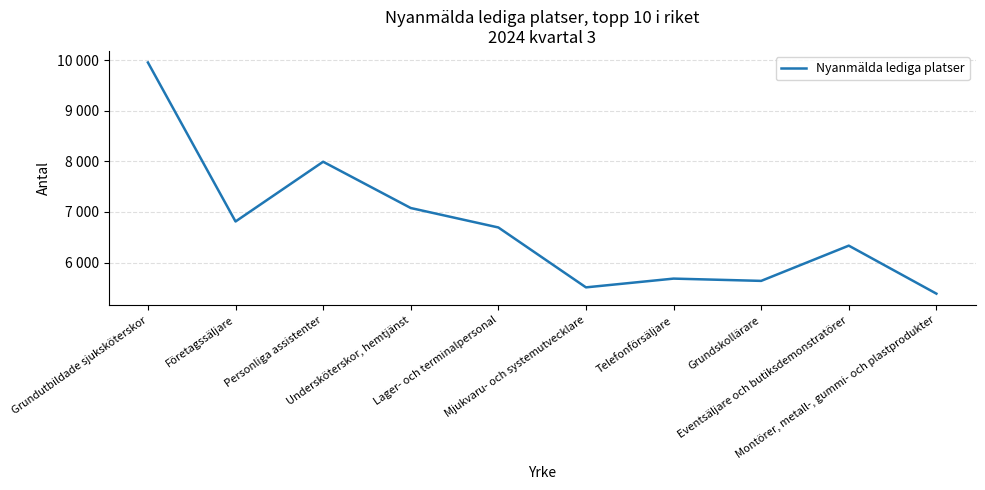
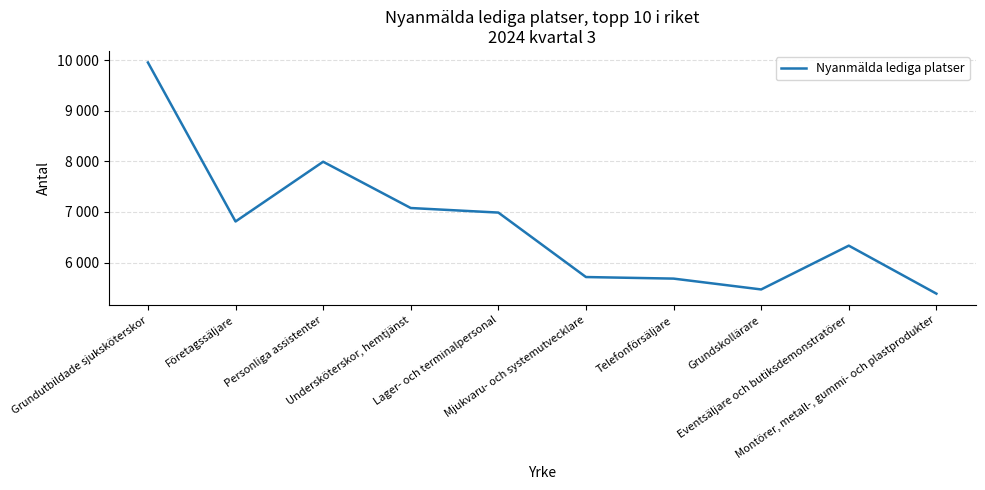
  {
    "Grundutbildade sjuksköterskor": 10000,
    "Företagssäljare": 6800,
    "Personliga assistenter": 8000,
    "Undersköterskor, hemtjänst": 7100,
-   "Lager- och terminalpersonal": 6700,
-   "Mjukvaru- och systemutvecklare": 5500,
+   "Lager- och terminalpersonal": 7000,
+   "Mjukvaru- och systemutvecklare": 5700,
    "Telefonförsäljare": 5700,
-   "Grundskollärare": 5600,
+   "Grundskollärare": 5500,
    "Eventsäljare och butiksdemonstratörer": 6300,
    "Montörer, metall-, gummi- och plastprodukter": 5400
  }
